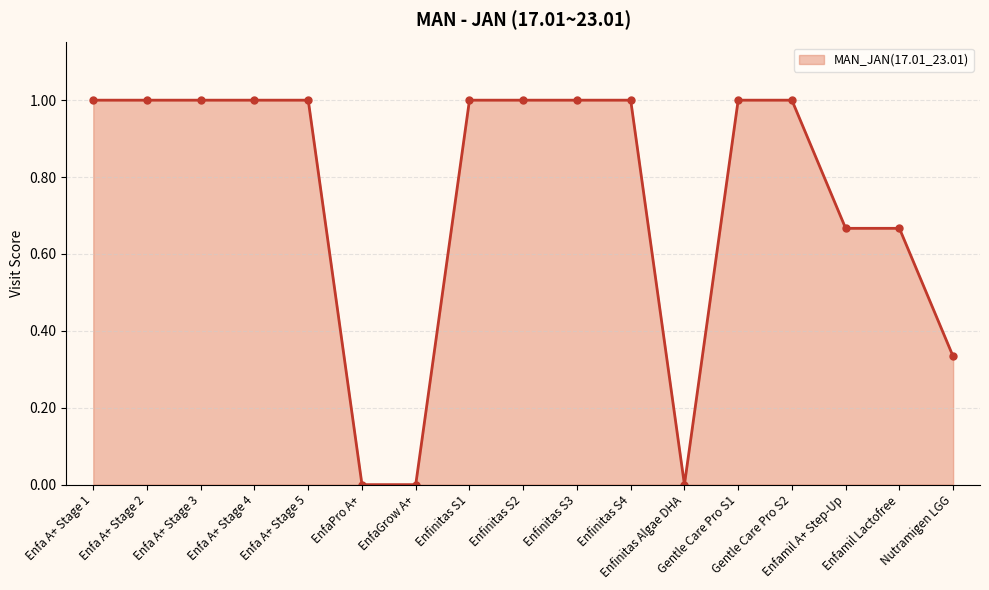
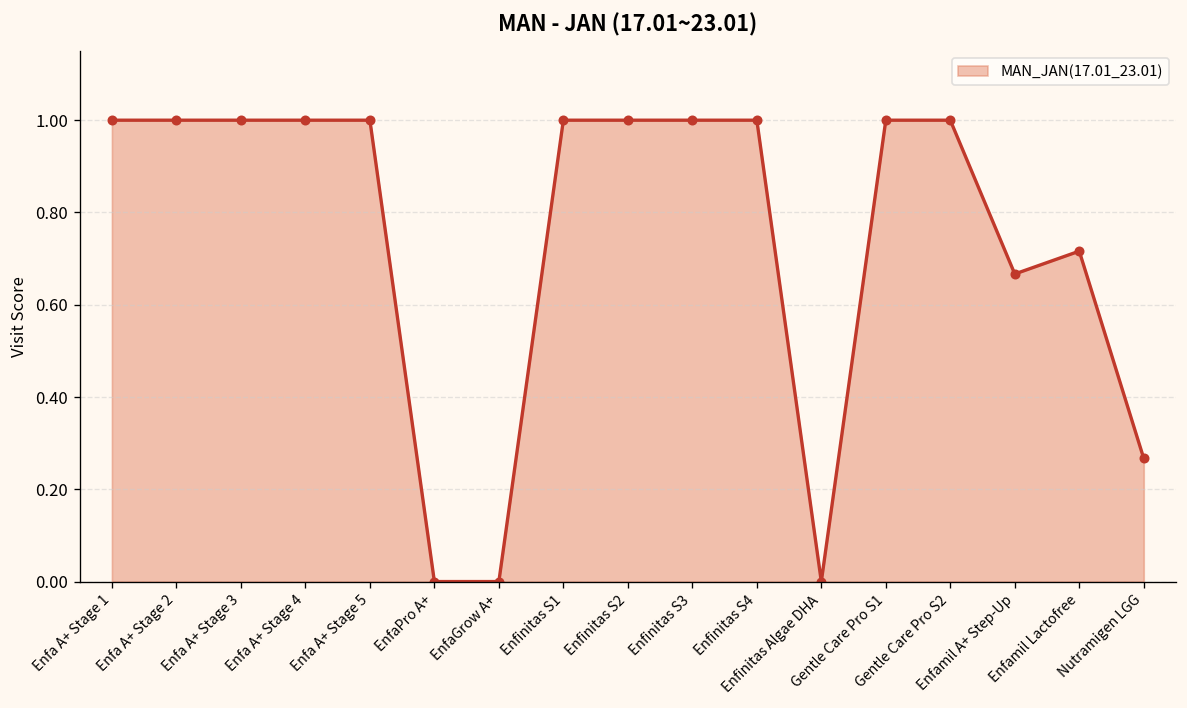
  {
    "Enfa A+ Stage 1": 1.00,
    "Enfa A+ Stage 2": 1.00,
    "Enfa A+ Stage 3": 1.00,
    "Enfa A+ Stage 4": 1.00,
    "Enfa A+ Stage 5": 1.00,
    "EnfaPro A+": 0.00,
    "EnfaGrow A+": 0.00,
    "Enfinitas S1": 1.00,
    "Enfinitas S2": 1.00,
    "Enfinitas S3": 1.00,
    "Enfinitas S4": 1.00,
    "Enfinitas Algae DHA": 0.00,
    "Gentle Care Pro S1": 1.00,
    "Gentle Care Pro S2": 1.00,
    "Enfamil A+ Step-Up": 0.67,
-   "Enfamil Lactofree": 0.67,
-   "Nutramigen LGG": 0.33
+   "Enfamil Lactofree": 0.72,
+   "Nutramigen LGG": 0.27
  }
